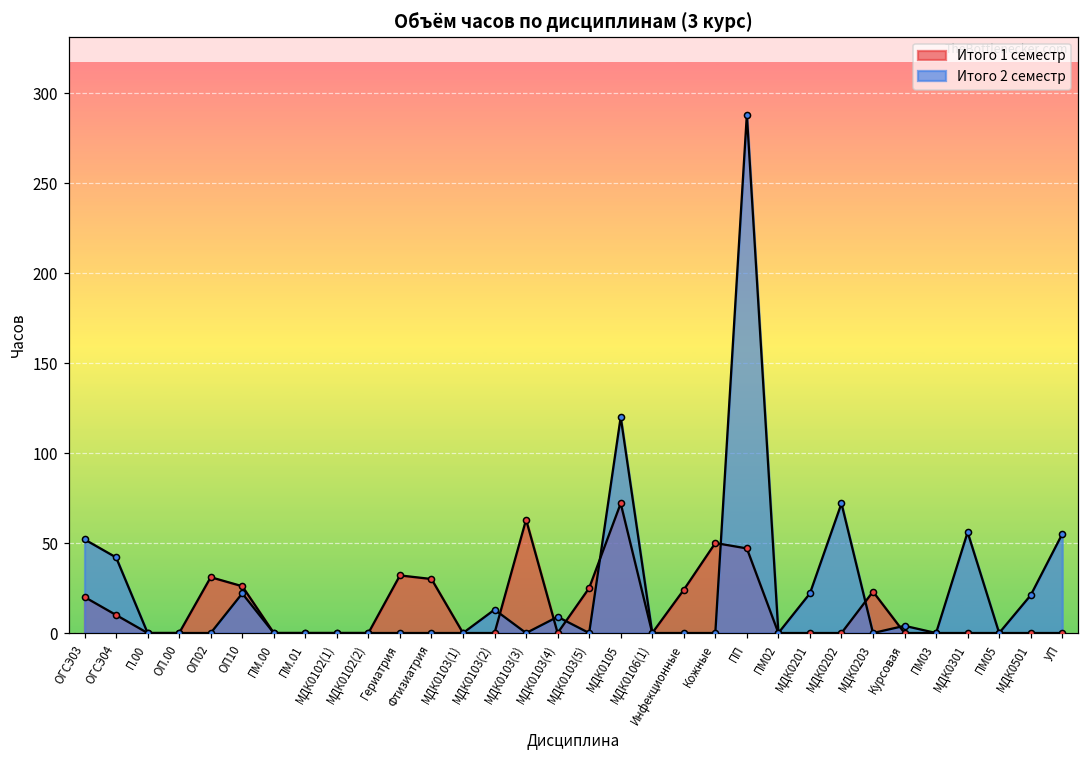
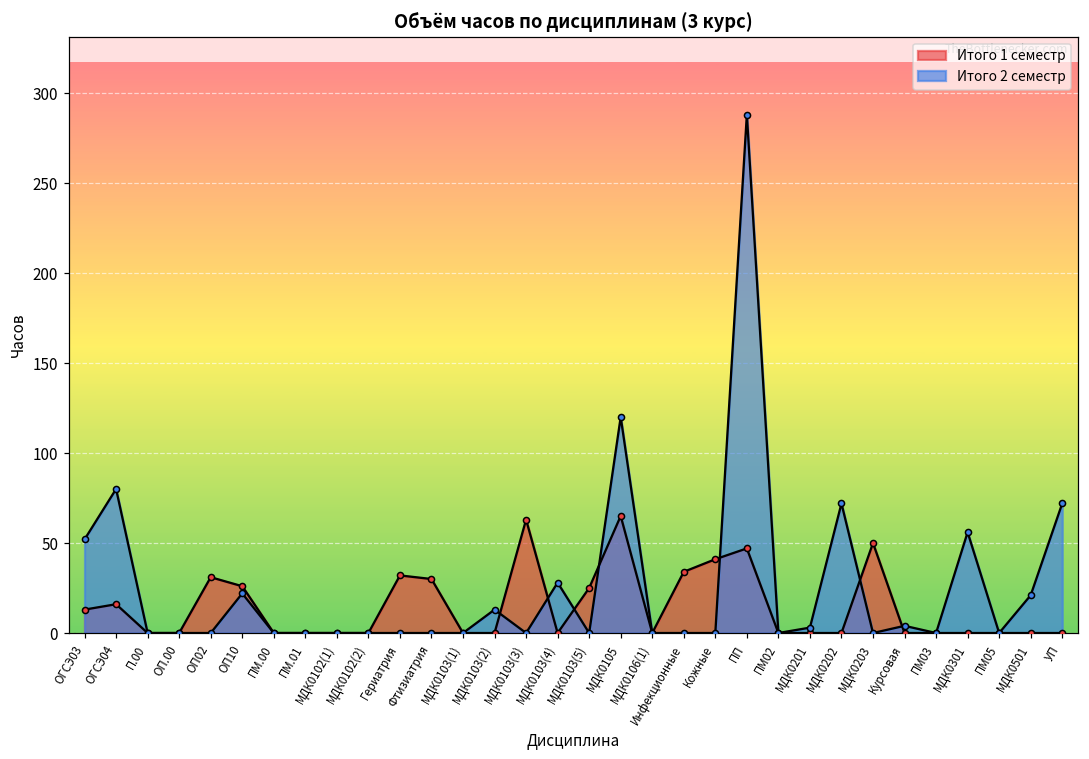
  {
    "Итого 1 семестр": {
-     "ОГСЭ03": 20,
-     "ОГСЭ04": 10,
+     "ОГСЭ03": 13,
+     "ОГСЭ04": 16,
      "ОП02": 31,
      "ОП10": 26,
      "Гериатрия": 32,
      "Фтизиатрия": 30,
      "МДК0103(2)": 0,
      "МДК0103(3)": 63,
      "МДК0103(4)": 0,
      "МДК0103(5)": 25,
-     "МДК0105": 72,
-     "Инфекционные": 24,
-     "Кожные": 50,
+     "МДК0105": 65,
+     "Инфекционные": 34,
+     "Кожные": 41,
      "ПП": 47,
      "МДК0201": 0,
      "МДК0202": 0,
-     "МДК0203": 23,
+     "МДК0203": 50,
      "Курсовая": 0,
      "МДК0301": 0,
      "МДК0501": 0,
      "УП": 0
    },
    "Итого 2 семестр": {
      "ОГСЭ03": 52,
-     "ОГСЭ04": 42,
+     "ОГСЭ04": 80,
      "ОП02": 0,
      "ОП10": 22,
      "Гериатрия": 0,
      "Фтизиатрия": 0,
      "МДК0103(2)": 13,
      "МДК0103(3)": 0,
-     "МДК0103(4)": 9,
+     "МДК0103(4)": 28,
      "МДК0103(5)": 0,
      "МДК0105": 120,
      "Инфекционные": 0,
      "Кожные": 0,
      "ПП": 288,
-     "МДК0201": 22,
+     "МДК0201": 3,
      "МДК0202": 72,
      "МДК0203": 0,
      "Курсовая": 4,
      "МДК0301": 56,
      "МДК0501": 21,
-     "УП": 55
+     "УП": 72
    }
  }
